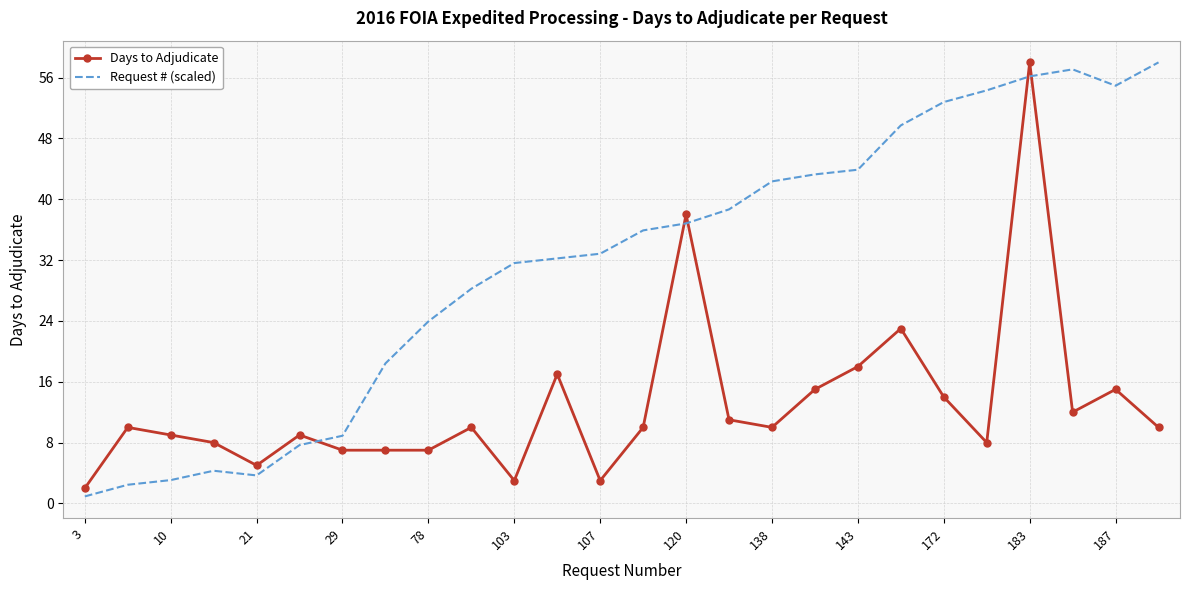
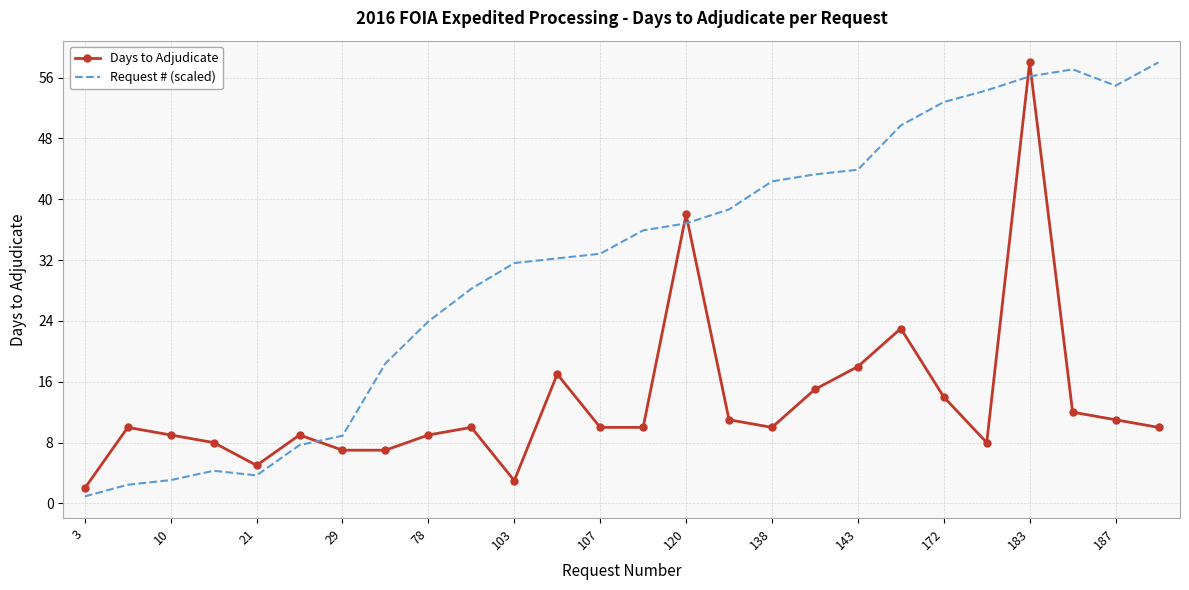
  {
    "Days to Adjudicate": {
      "3": 2,
      "10": 9,
      "21": 5,
      "29": 7,
-     "78": 7,
+     "78": 9,
      "103": 3,
-     "107": 3,
+     "107": 10,
      "120": 38,
      "138": 10,
      "143": 18,
      "172": 14,
      "183": 58,
-     "187": 15
+     "187": 11
    },
    "Request # (scaled)": {
      "3": 1,
      "10": 3,
      "21": 4,
      "29": 9,
      "78": 24,
      "103": 32,
      "107": 33,
      "120": 37,
      "138": 42,
      "143": 44,
      "172": 53,
      "183": 56,
      "187": 55
    }
  }
